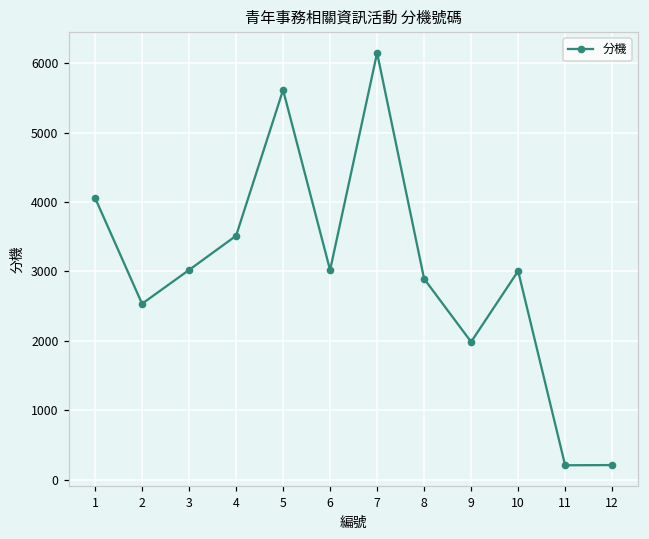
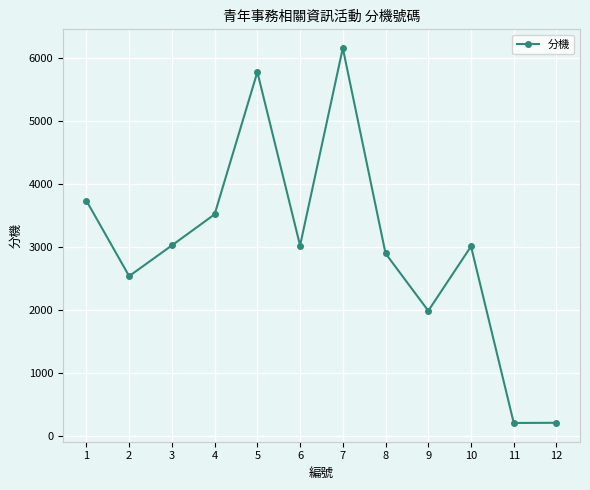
  {
-   "1": 4100,
+   "1": 3700,
    "2": 2500,
    "3": 3000,
    "4": 3500,
-   "5": 5600,
+   "5": 5800,
    "6": 3000,
    "7": 6200,
    "8": 2900,
    "9": 2000,
    "10": 3000,
    "11": 200,
    "12": 200
  }
